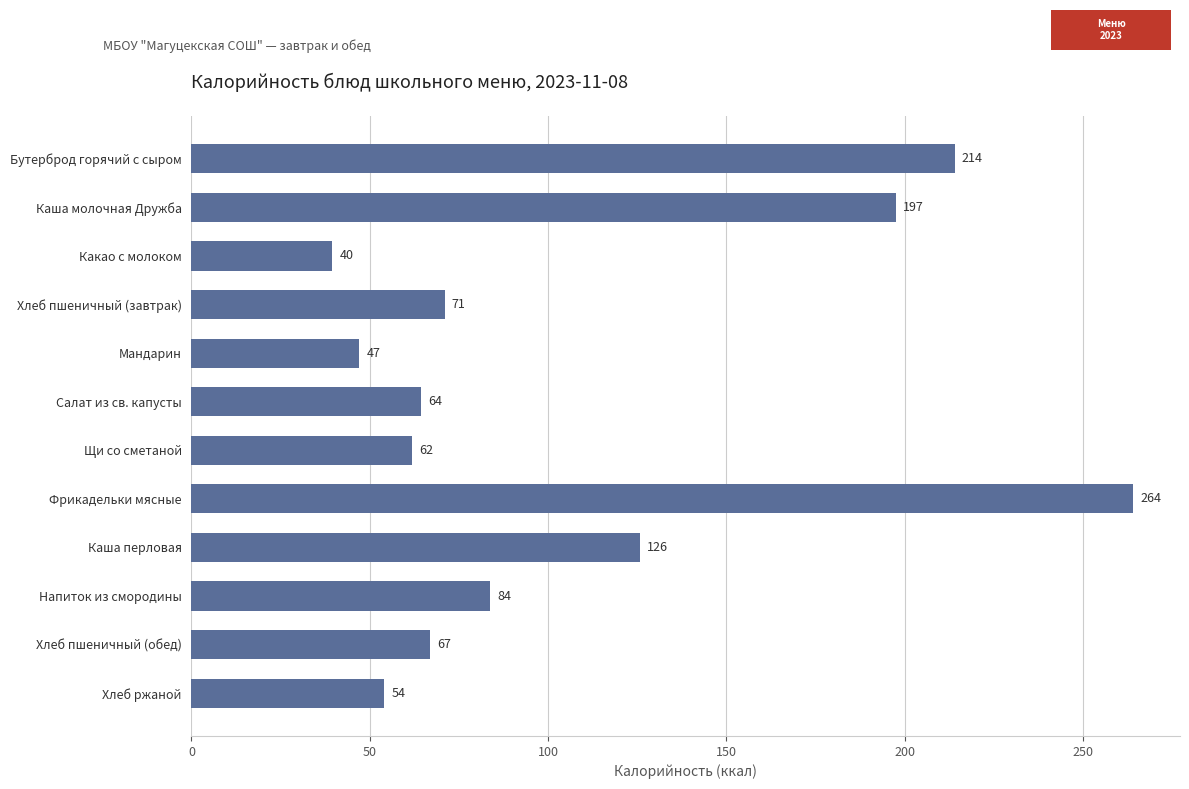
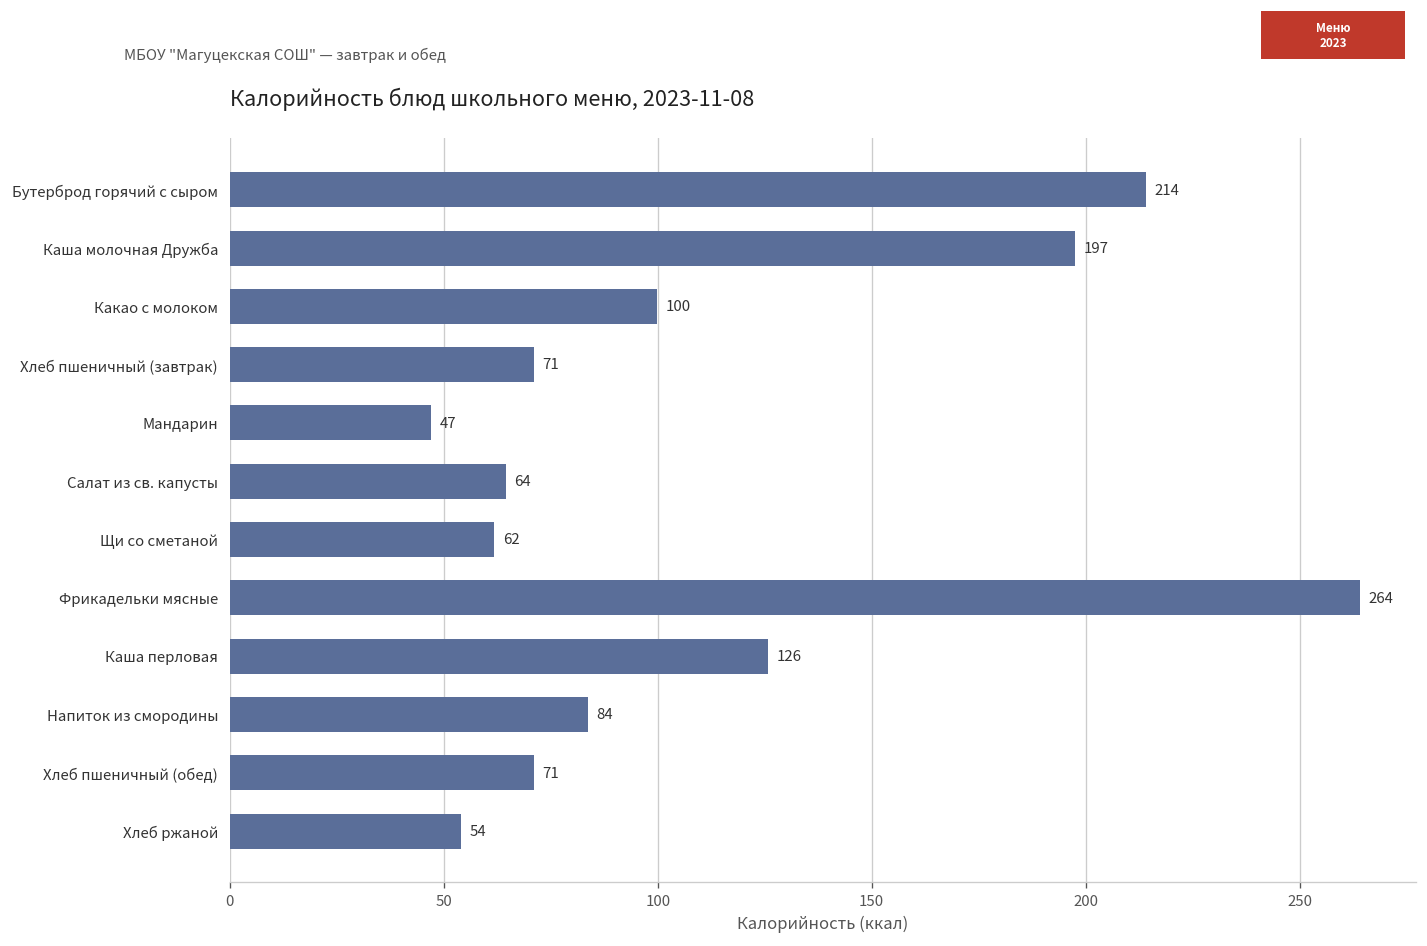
  {
    "Бутерброд горячий с сыром": 214,
    "Каша молочная Дружба": 197,
-   "Какао с молоком": 40,
+   "Какао с молоком": 100,
    "Хлеб пшеничный (завтрак)": 71,
    "Мандарин": 47,
    "Салат из св. капусты": 64,
    "Щи со сметаной": 62,
    "Фрикадельки мясные": 264,
    "Каша перловая": 126,
    "Напиток из смородины": 84,
-   "Хлеб пшеничный (обед)": 67,
+   "Хлеб пшеничный (обед)": 71,
    "Хлеб ржаной": 54
  }
